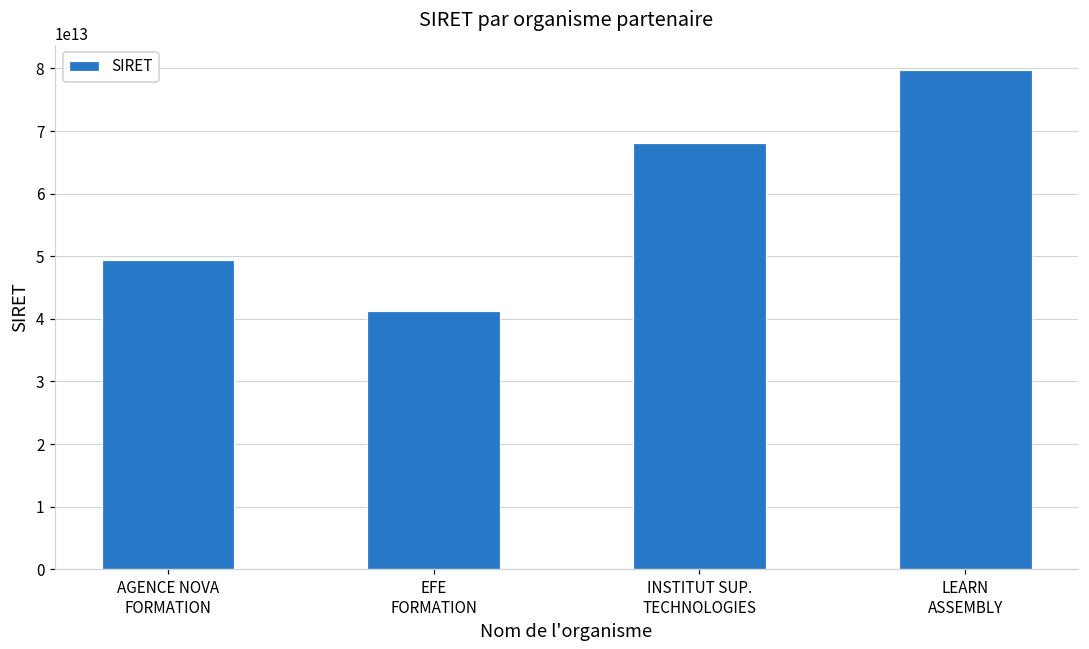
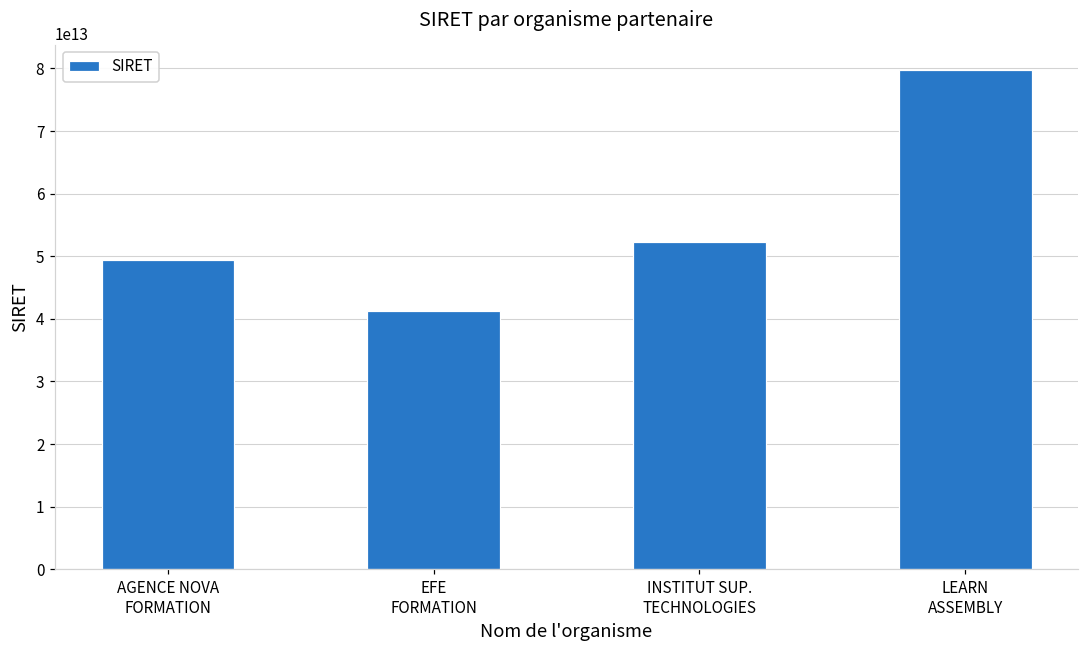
  {
    "AGENCE NOVA FORMATION": 49000000000000,
    "EFE FORMATION": 41000000000000,
-   "INSTITUT SUP. TECHNOLOGIES": 68000000000000,
+   "INSTITUT SUP. TECHNOLOGIES": 52000000000000,
    "LEARN ASSEMBLY": 80000000000000
  }
